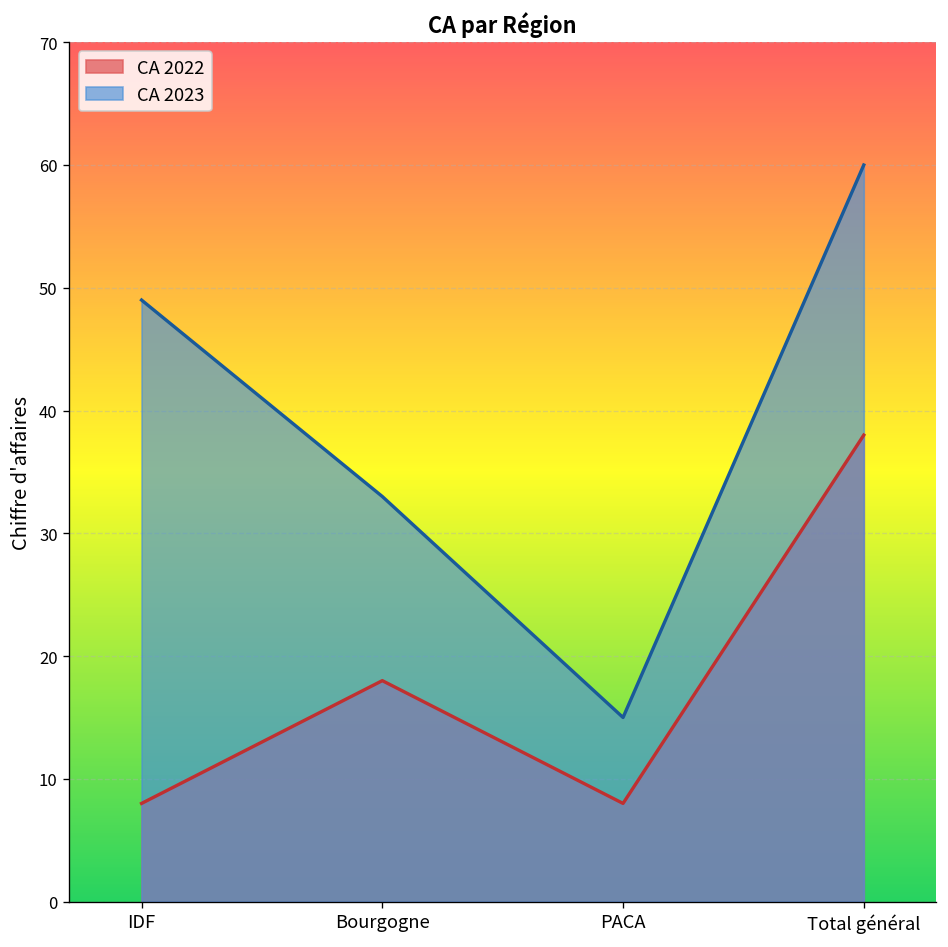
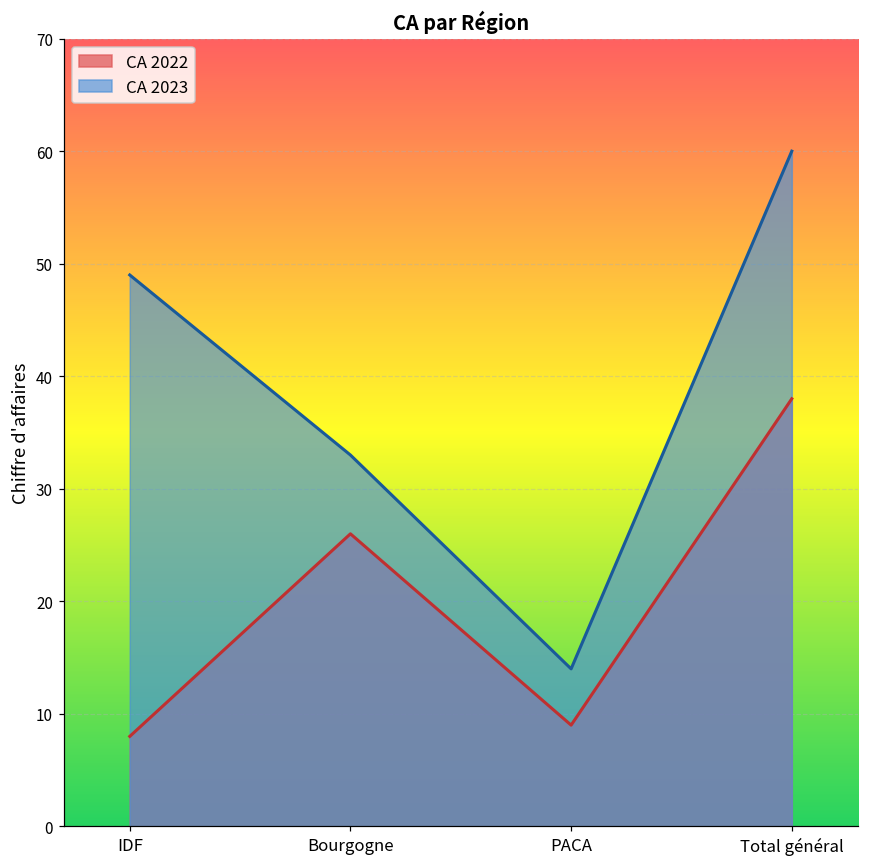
  {
    "CA 2022": {
      "IDF": 8,
-     "Bourgogne": 18,
-     "PACA": 8,
+     "Bourgogne": 26,
+     "PACA": 9,
      "Total général": 38
    },
    "CA 2023": {
      "IDF": 49,
      "Bourgogne": 33,
-     "PACA": 15,
+     "PACA": 14,
      "Total général": 60
    }
  }
